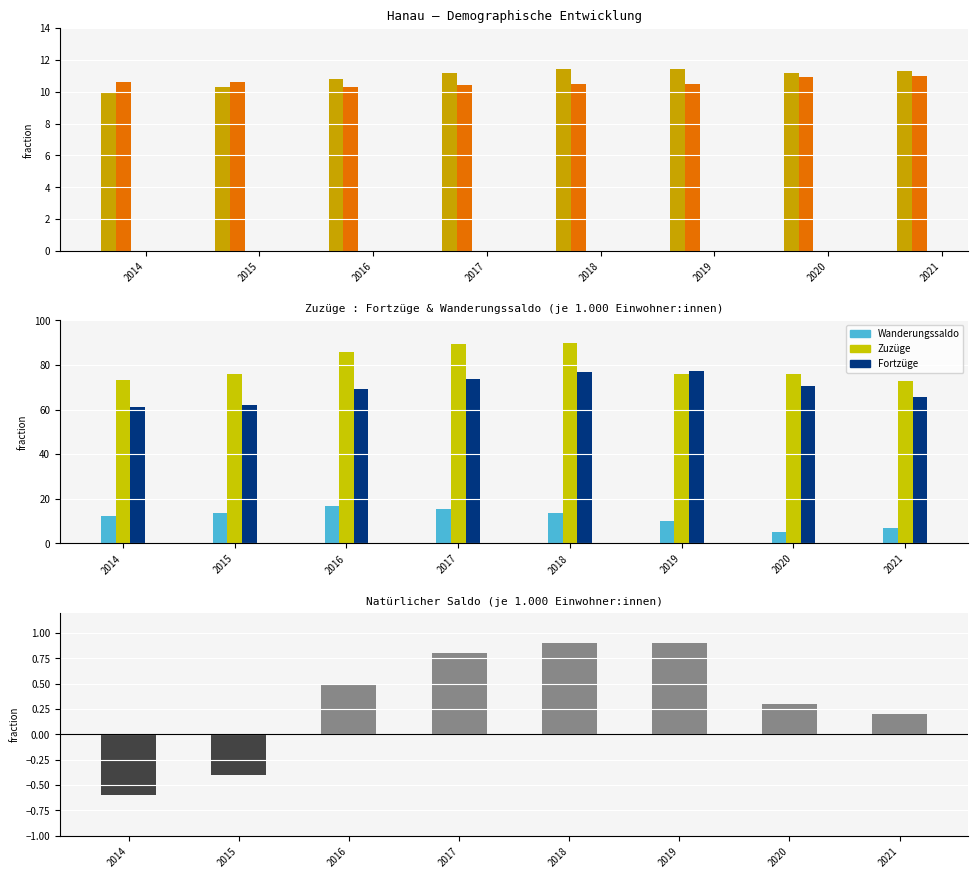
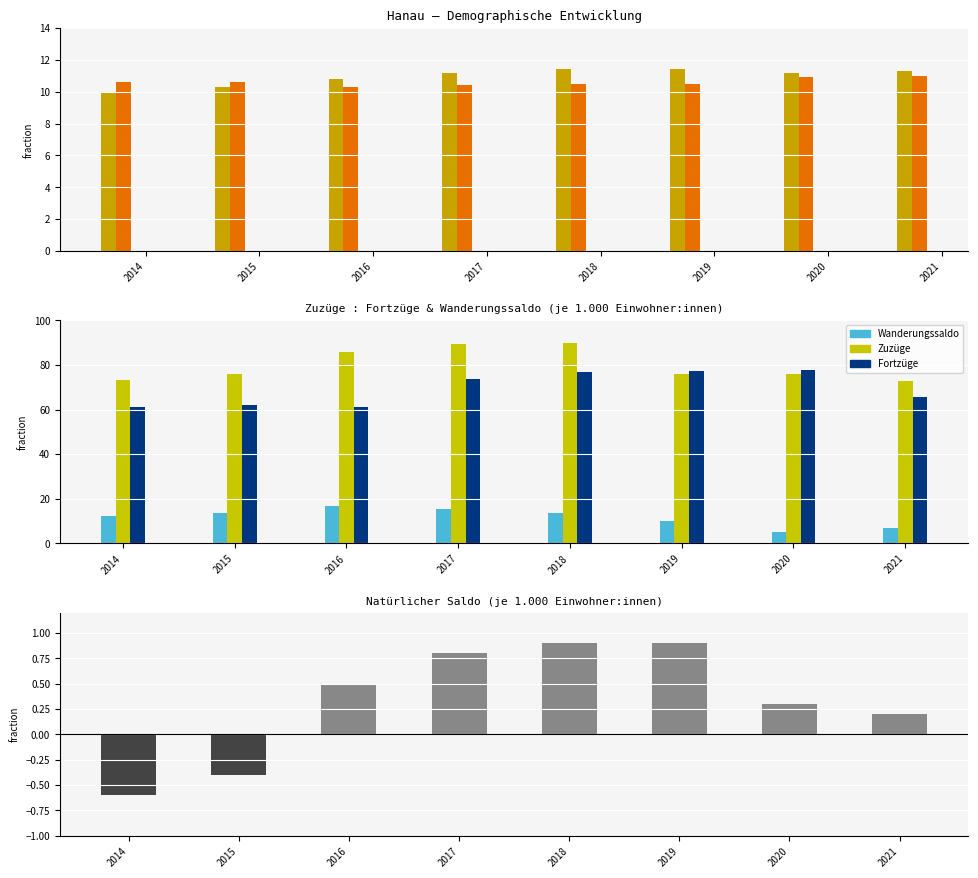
  {
    "Zuzüge : Fortzüge & Wanderungssaldo (je 1.000 Einwohner:innen)": {
      "Wanderungssaldo": {
        "2014": 12,
        "2015": 14,
        "2016": 17,
        "2017": 16,
        "2018": 13,
        "2019": 10,
        "2020": 5,
        "2021": 7
      },
      "Zuzüge": {
        "2014": 73,
        "2015": 76,
        "2016": 86,
        "2017": 89,
        "2018": 90,
        "2019": 76,
        "2020": 76,
        "2021": 73
      },
      "Fortzüge": {
        "2014": 61,
        "2015": 62,
-       "2016": 69,
+       "2016": 61,
        "2017": 74,
        "2018": 77,
        "2019": 77,
-       "2020": 71,
+       "2020": 78,
        "2021": 66
      }
    },
    "Natürlicher Saldo (je 1.000 Einwohner:innen)": {
      "2014": -0.60,
      "2015": -0.40,
      "2016": 0.50,
      "2017": 0.80,
      "2018": 0.90,
      "2019": 0.90,
      "2020": 0.30,
      "2021": 0.20
    }
  }
